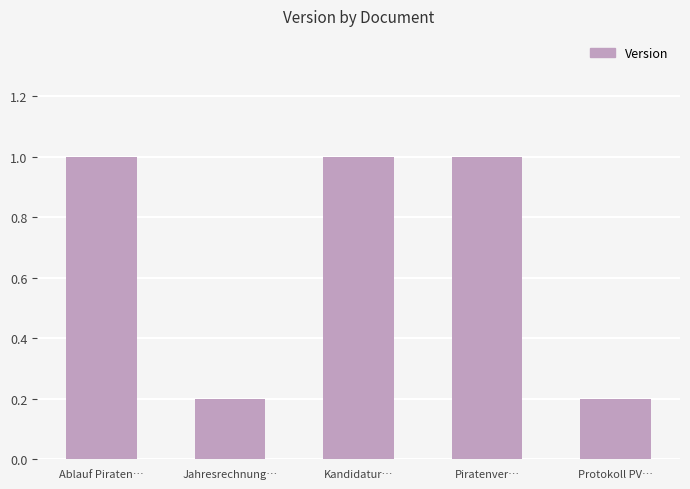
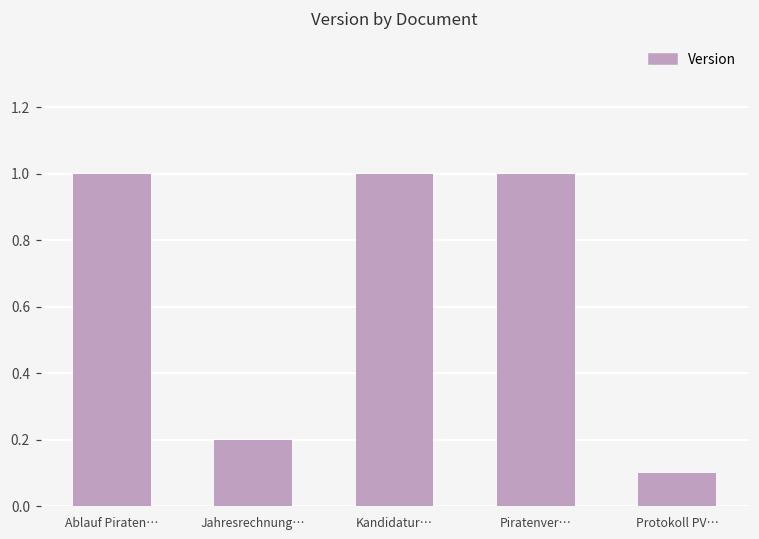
  {
    "Ablauf Piraten…": 1.0,
    "Jahresrechnung…": 0.2,
    "Kandidatur…": 1.0,
    "Piratenver…": 1.0,
-   "Protokoll PV…": 0.2
+   "Protokoll PV…": 0.1
  }
